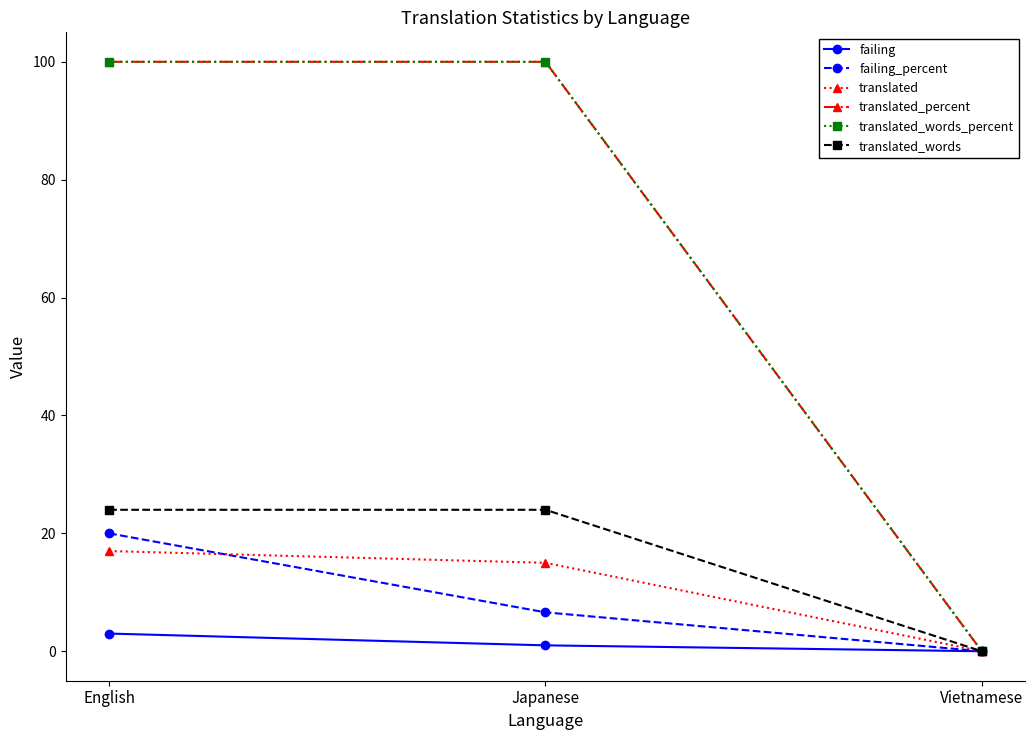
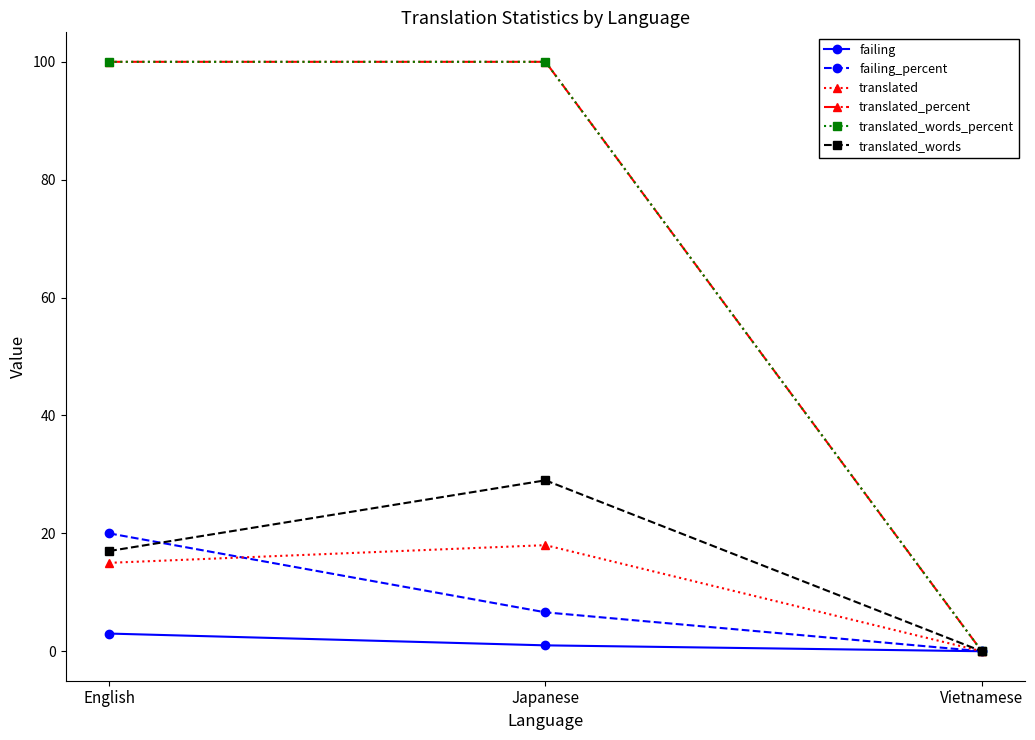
  {
    "translated": {
-     "English": 17,
-     "Japanese": 15
+     "English": 15,
+     "Japanese": 18
    },
    "translated_words_percent": {
      "English": 100,
      "Japanese": 100
    },
    "translated_words": {
-     "English": 24,
-     "Japanese": 24
+     "English": 17,
+     "Japanese": 29
    }
  }
